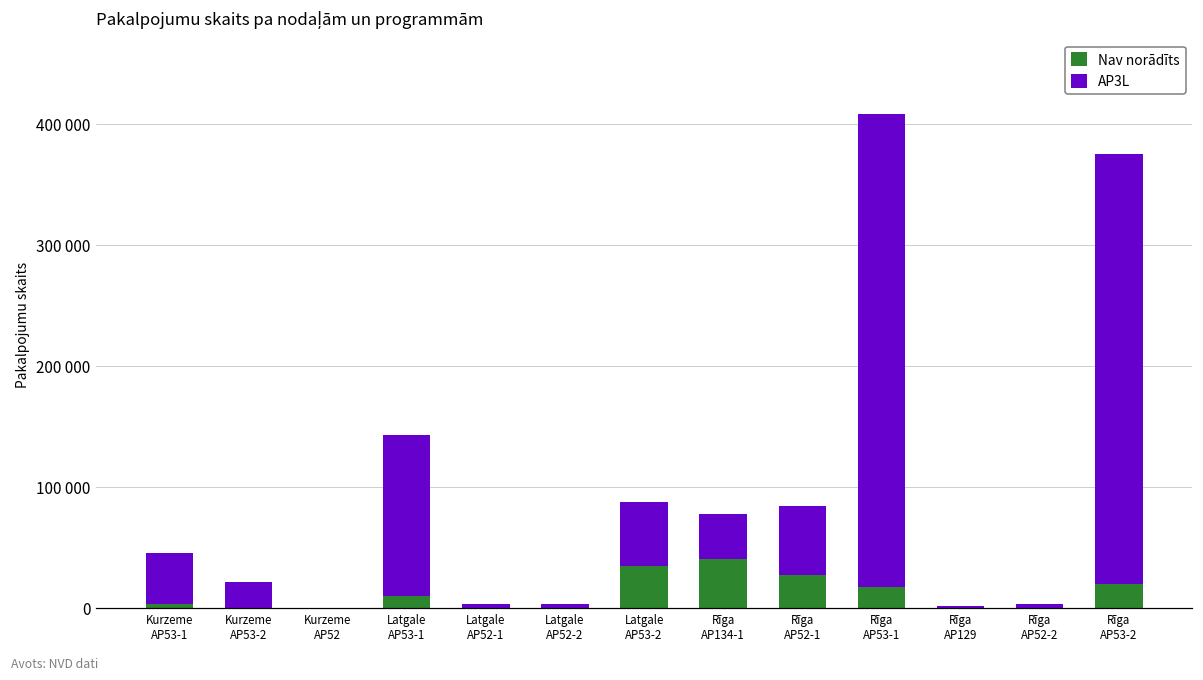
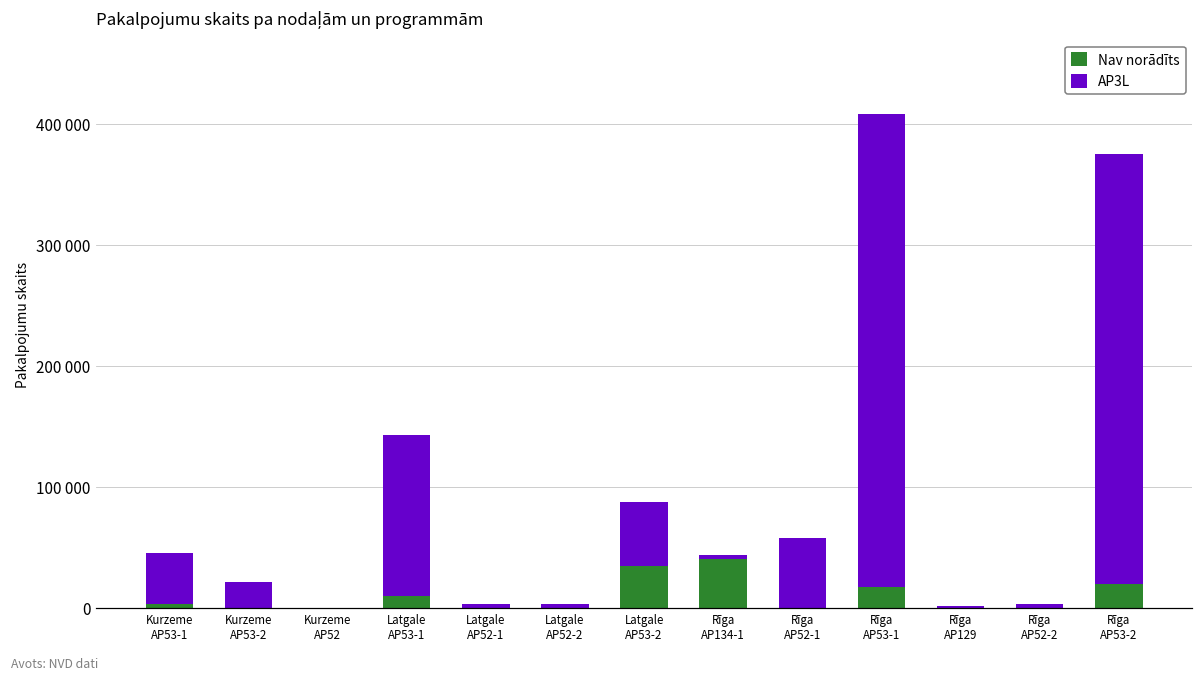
  {
    "Nav norādīts": {
      "Kurzeme AP53-1": 3000,
      "Latgale AP53-1": 10000,
      "Latgale AP53-2": 35000,
      "Rīga AP134-1": 40000,
-     "Rīga AP52-1": 27000,
+     "Rīga AP52-1": 0,
      "Rīga AP53-1": 17000,
      "Rīga AP53-2": 20000
    },
    "AP3L": {
      "Kurzeme AP53-1": 43000,
      "Kurzeme AP53-2": 21000,
      "Latgale AP53-1": 133000,
      "Latgale AP52-1": 3000,
      "Latgale AP52-2": 3000,
      "Latgale AP53-2": 53000,
-     "Rīga AP134-1": 38000,
+     "Rīga AP134-1": 4000,
      "Rīga AP52-1": 57000,
      "Rīga AP53-1": 391000,
      "Rīga AP52-2": 3000,
      "Rīga AP53-2": 356000
    }
  }
